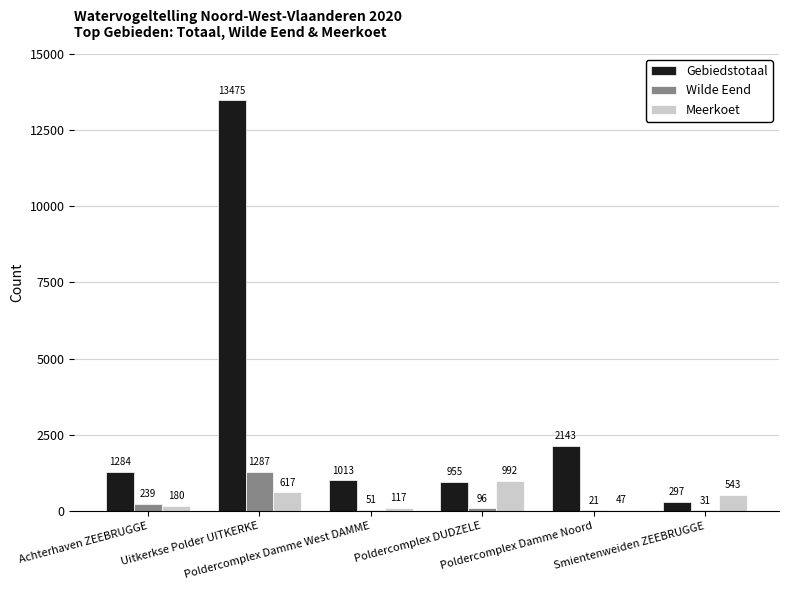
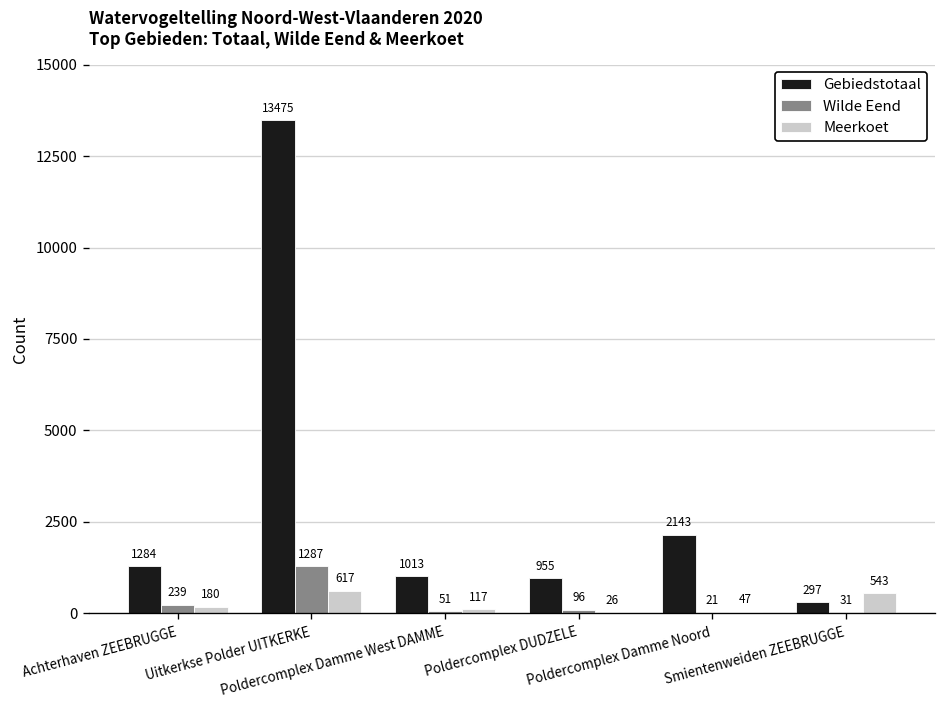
  {
    "Gebiedstotaal": {
      "Achterhaven ZEEBRUGGE": 1284,
      "Uitkerkse Polder UITKERKE": 13475,
      "Poldercomplex Damme West DAMME": 1013,
      "Poldercomplex DUDZELE": 955,
      "Poldercomplex Damme Noord": 2143,
      "Smientenweiden ZEEBRUGGE": 297
    },
    "Wilde Eend": {
      "Achterhaven ZEEBRUGGE": 239,
      "Uitkerkse Polder UITKERKE": 1287,
      "Poldercomplex Damme West DAMME": 51,
      "Poldercomplex DUDZELE": 96,
      "Poldercomplex Damme Noord": 21,
      "Smientenweiden ZEEBRUGGE": 31
    },
    "Meerkoet": {
      "Achterhaven ZEEBRUGGE": 180,
      "Uitkerkse Polder UITKERKE": 617,
      "Poldercomplex Damme West DAMME": 117,
-     "Poldercomplex DUDZELE": 992,
+     "Poldercomplex DUDZELE": 26,
      "Poldercomplex Damme Noord": 47,
      "Smientenweiden ZEEBRUGGE": 543
    }
  }
